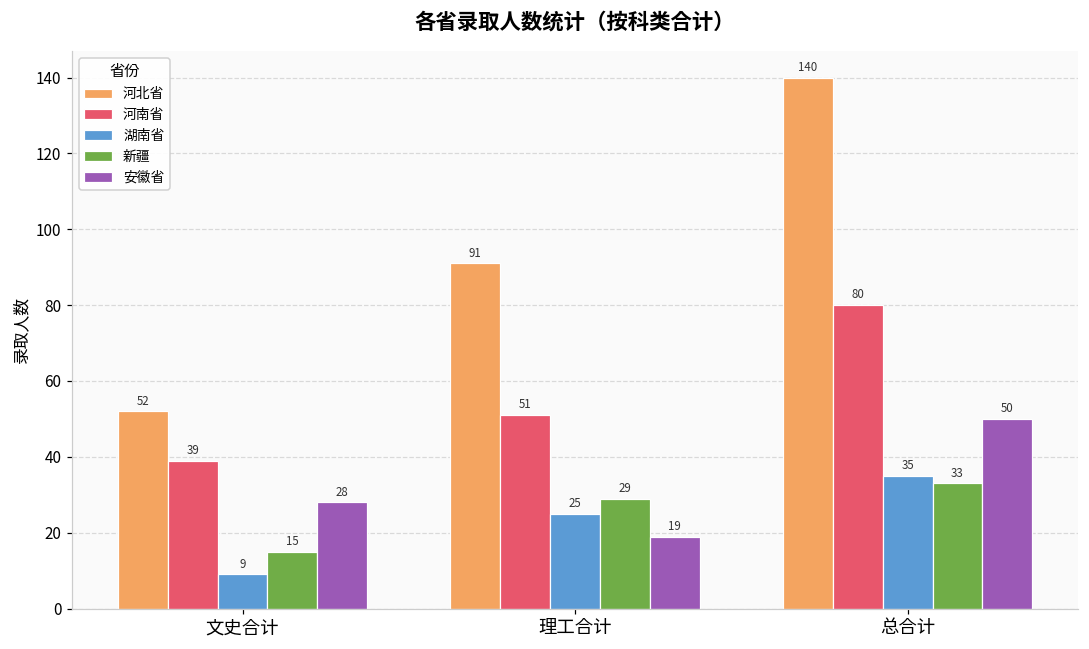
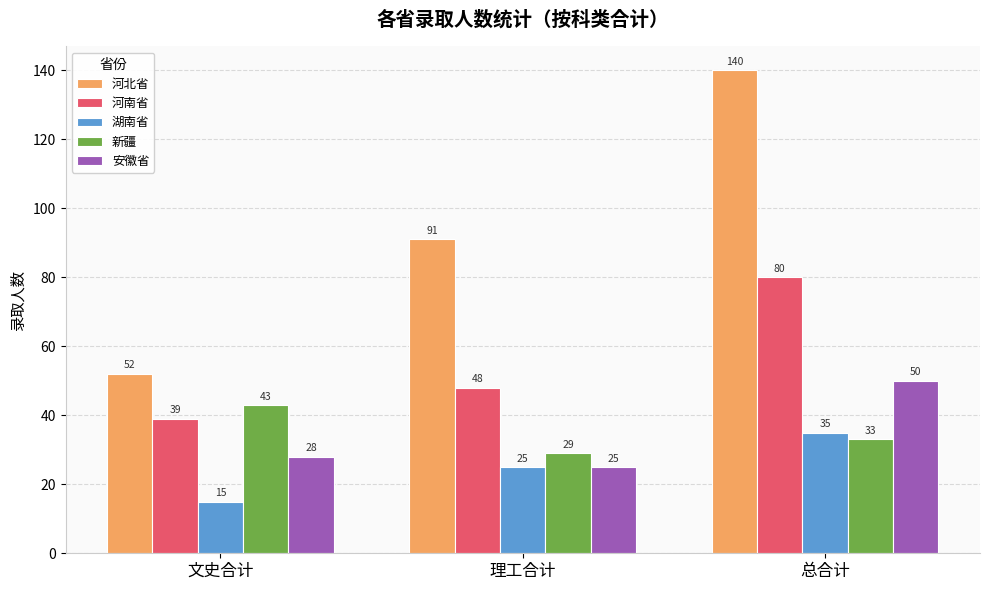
  {
    "河北省": {
      "文史合计": 52,
      "理工合计": 91,
      "总合计": 140
    },
    "河南省": {
      "文史合计": 39,
-     "理工合计": 51,
+     "理工合计": 48,
      "总合计": 80
    },
    "湖南省": {
-     "文史合计": 9,
+     "文史合计": 15,
      "理工合计": 25,
      "总合计": 35
    },
    "新疆": {
-     "文史合计": 15,
+     "文史合计": 43,
      "理工合计": 29,
      "总合计": 33
    },
    "安徽省": {
      "文史合计": 28,
-     "理工合计": 19,
+     "理工合计": 25,
      "总合计": 50
    }
  }
